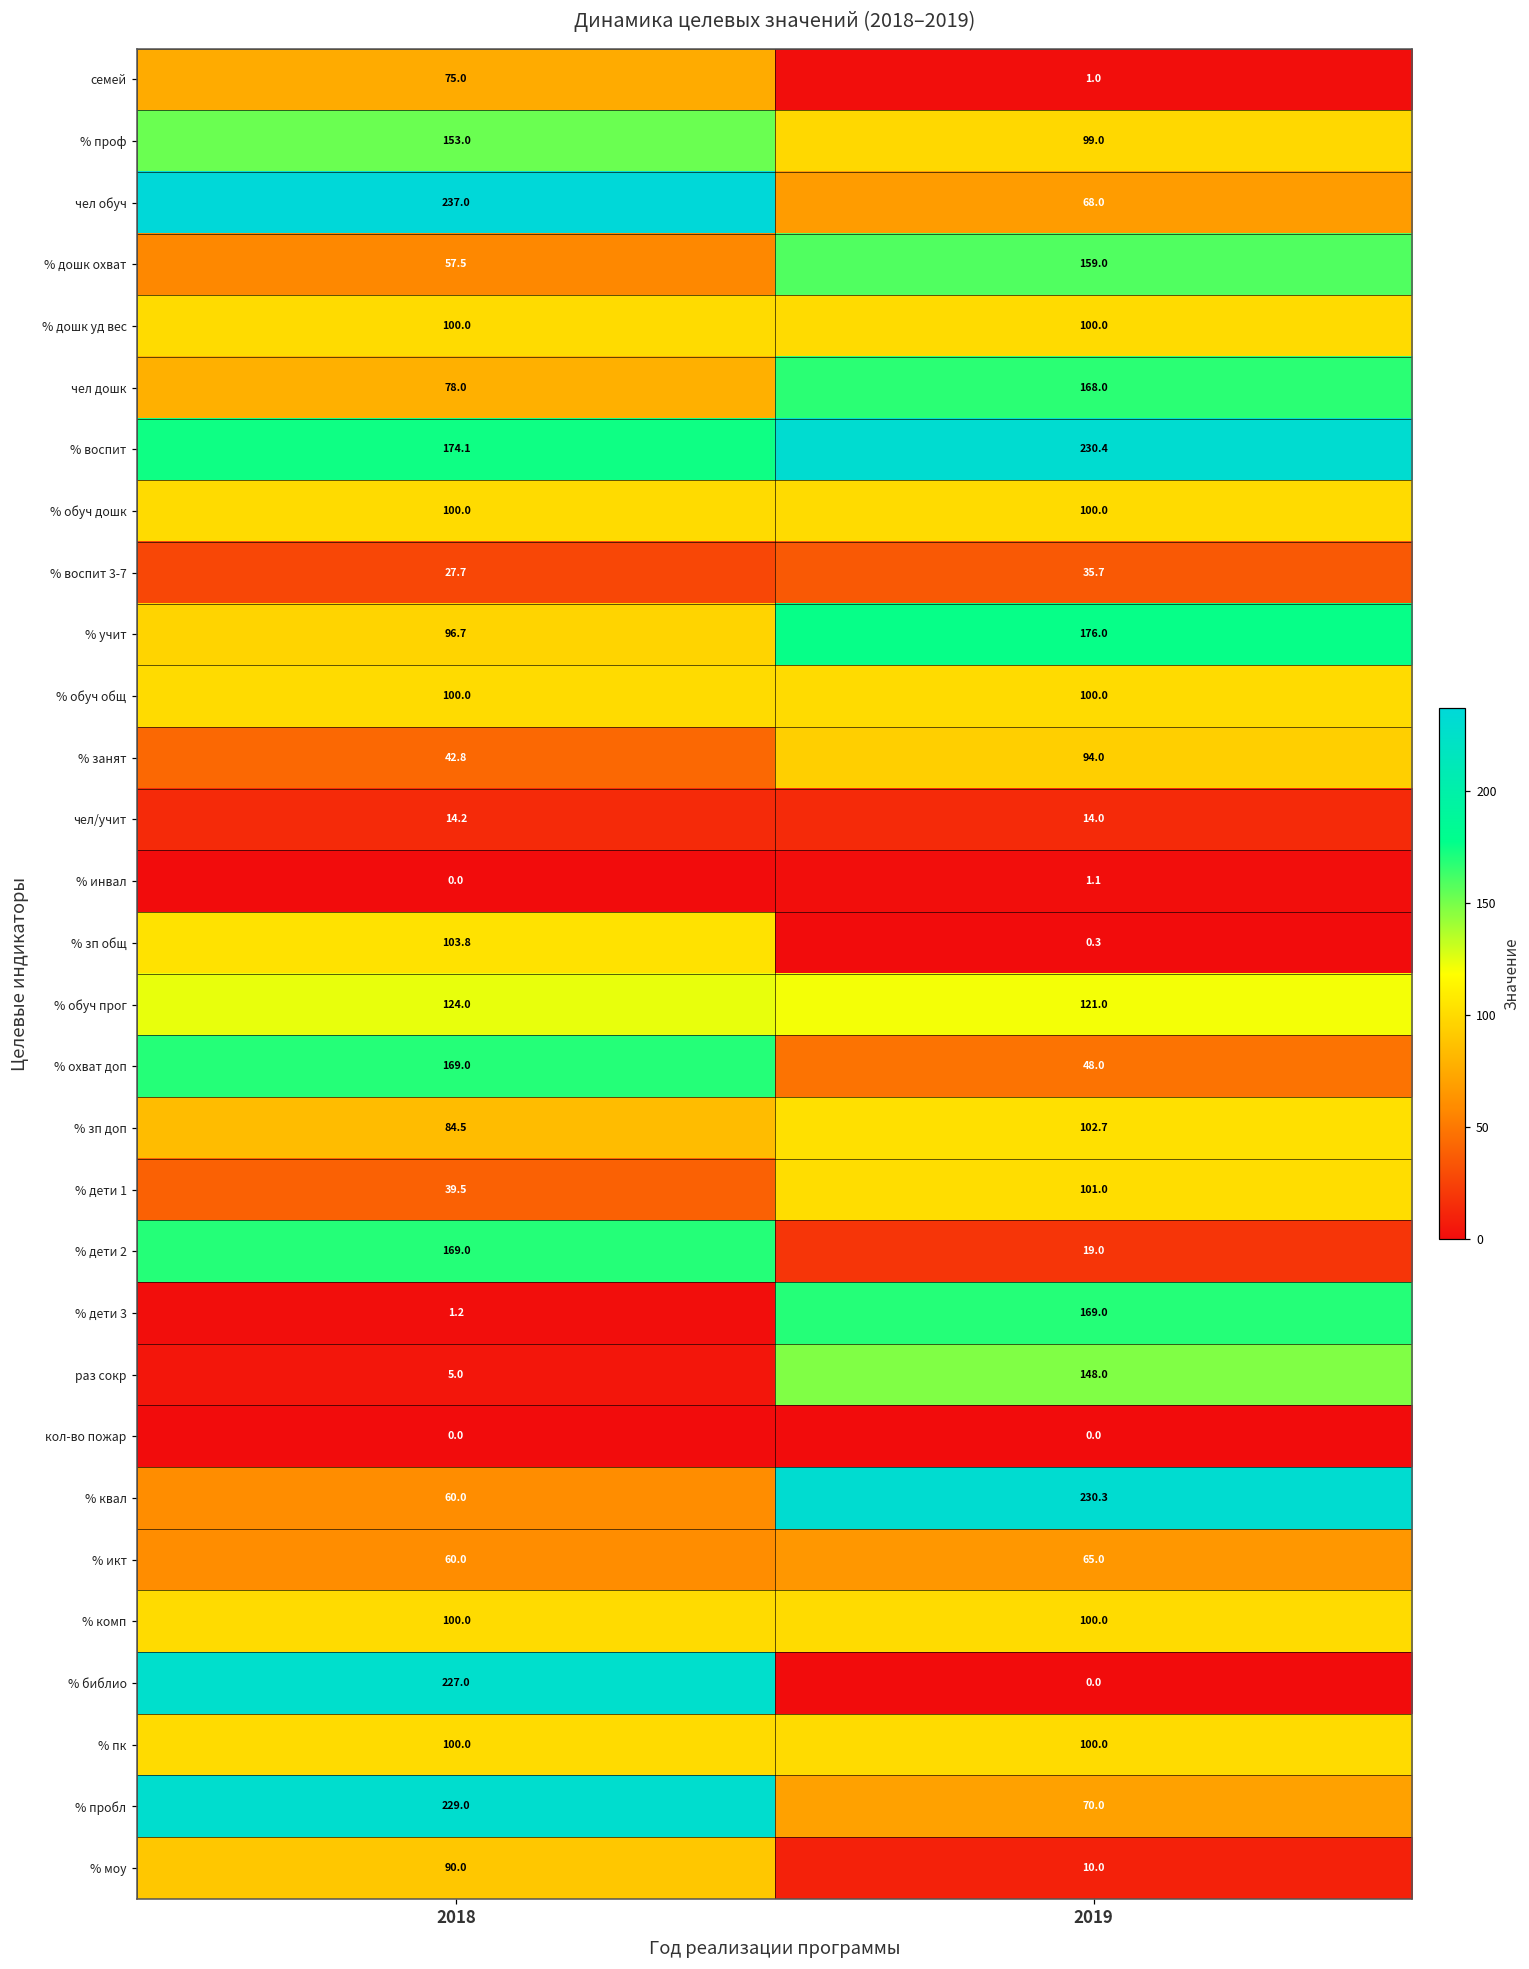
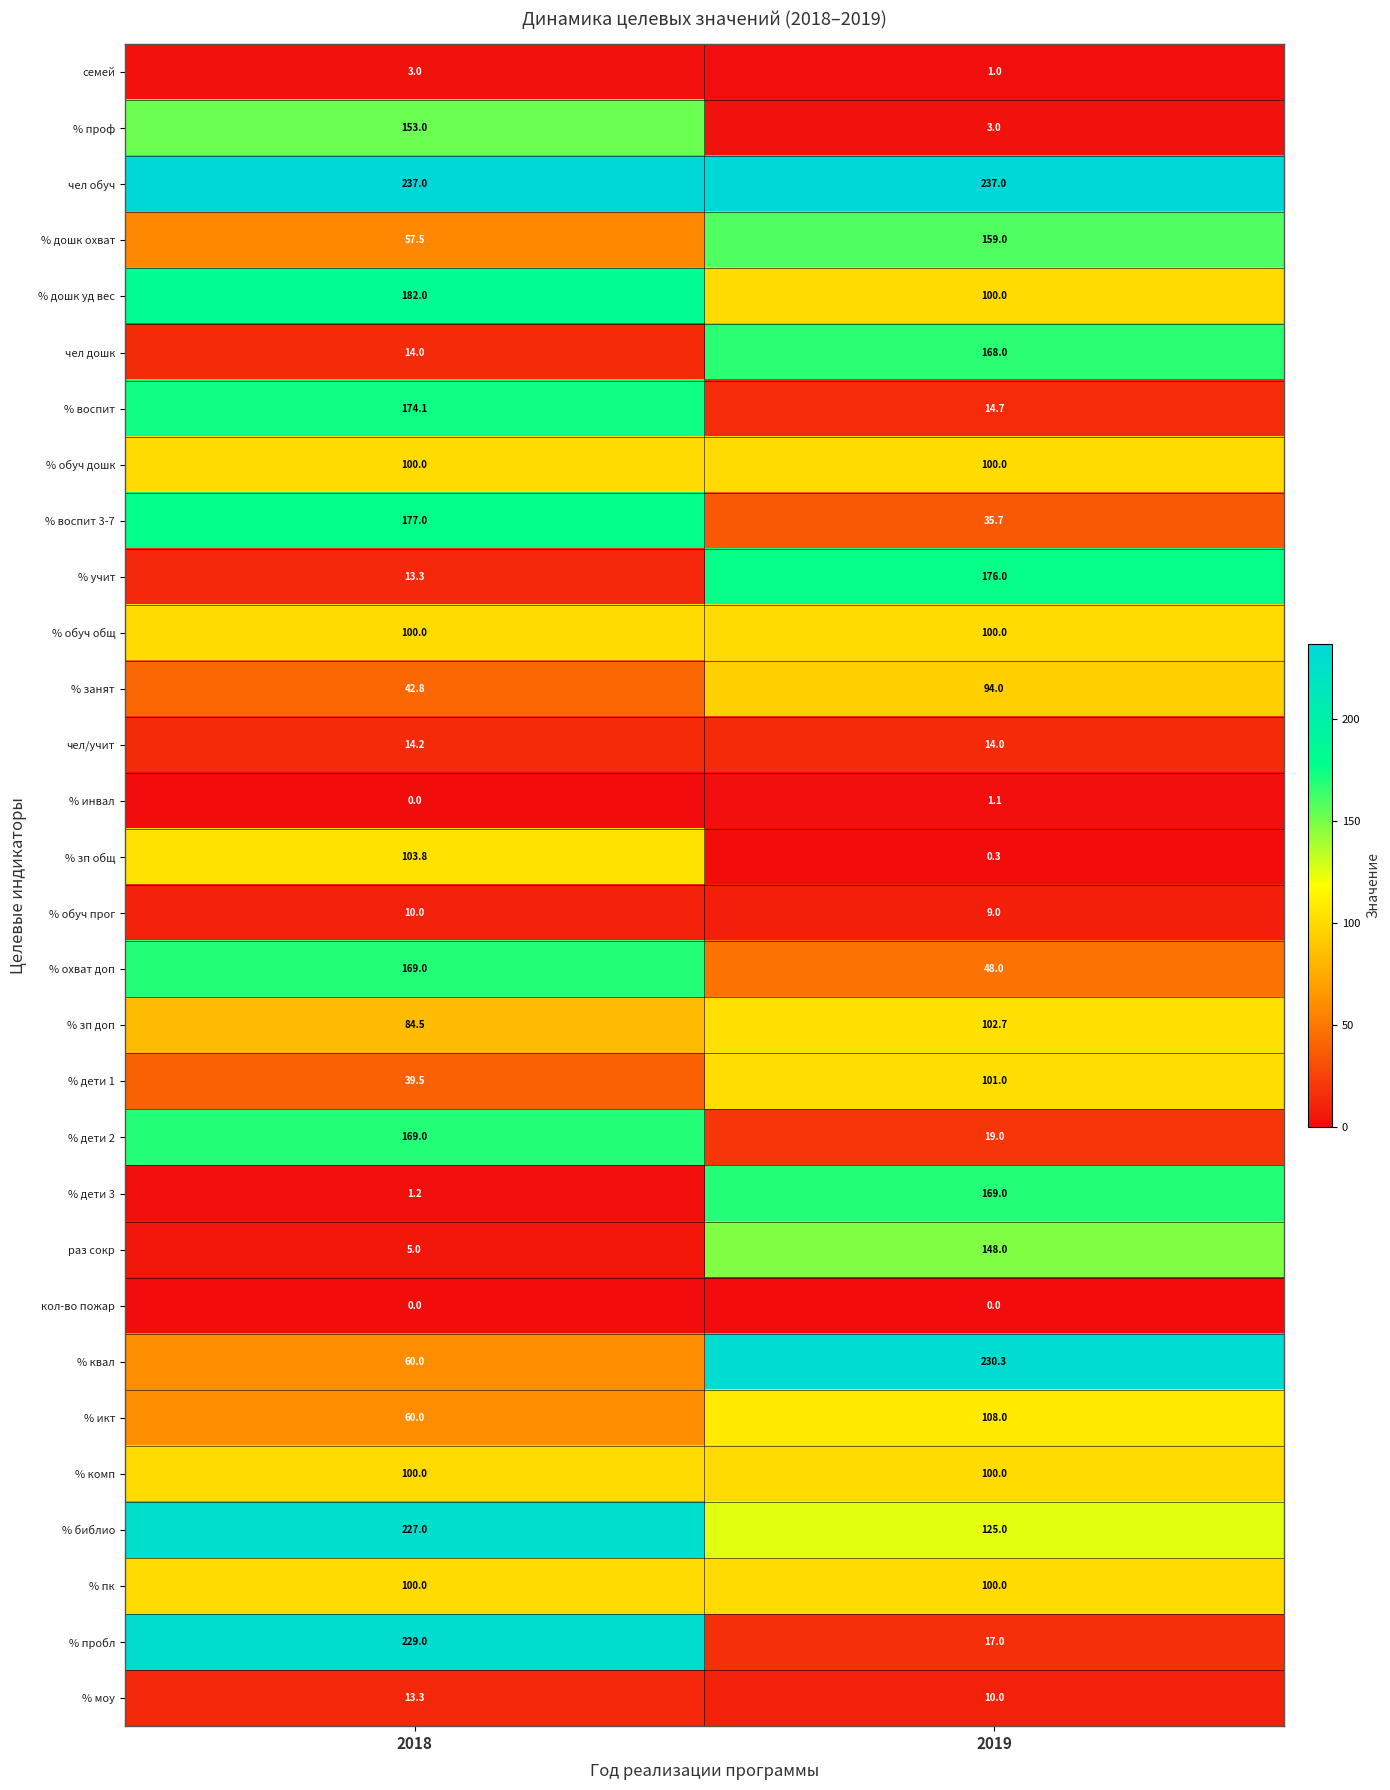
  {
    "семей": {
-     "2018": 75.0,
+     "2018": 3.0,
      "2019": 1.0
    },
    "% проф": {
      "2018": 153.0,
-     "2019": 99.0
+     "2019": 3.0
    },
    "чел обуч": {
      "2018": 237.0,
-     "2019": 68.0
+     "2019": 237.0
    },
    "% дошк охват": {
      "2018": 57.5,
      "2019": 159.0
    },
    "% дошк уд вес": {
-     "2018": 100.0,
+     "2018": 182.0,
      "2019": 100.0
    },
    "чел дошк": {
-     "2018": 78.0,
+     "2018": 14.0,
      "2019": 168.0
    },
    "% воспит": {
      "2018": 174.1,
-     "2019": 230.4
+     "2019": 14.7
    },
    "% обуч дошк": {
      "2018": 100.0,
      "2019": 100.0
    },
    "% воспит 3-7": {
-     "2018": 27.7,
+     "2018": 177.0,
      "2019": 35.7
    },
    "% учит": {
-     "2018": 96.7,
+     "2018": 13.3,
      "2019": 176.0
    },
    "% обуч общ": {
      "2018": 100.0,
      "2019": 100.0
    },
    "% занят": {
      "2018": 42.8,
      "2019": 94.0
    },
    "чел/учит": {
      "2018": 14.2,
      "2019": 14.0
    },
    "% инвал": {
      "2018": 0.0,
      "2019": 1.1
    },
    "% зп общ": {
      "2018": 103.8,
      "2019": 0.3
    },
    "% обуч прог": {
-     "2018": 124.0,
-     "2019": 121.0
+     "2018": 10.0,
+     "2019": 9.0
    },
    "% охват доп": {
      "2018": 169.0,
      "2019": 48.0
    },
    "% зп доп": {
      "2018": 84.5,
      "2019": 102.7
    },
    "% дети 1": {
      "2018": 39.5,
      "2019": 101.0
    },
    "% дети 2": {
      "2018": 169.0,
      "2019": 19.0
    },
    "% дети 3": {
      "2018": 1.2,
      "2019": 169.0
    },
    "раз сокр": {
      "2018": 5.0,
      "2019": 148.0
    },
    "кол-во пожар": {
      "2018": 0.0,
      "2019": 0.0
    },
    "% квал": {
      "2018": 60.0,
      "2019": 230.3
    },
    "% икт": {
      "2018": 60.0,
-     "2019": 65.0
+     "2019": 108.0
    },
    "% комп": {
      "2018": 100.0,
      "2019": 100.0
    },
    "% библио": {
      "2018": 227.0,
-     "2019": 0.0
+     "2019": 125.0
    },
    "% пк": {
      "2018": 100.0,
      "2019": 100.0
    },
    "% пробл": {
      "2018": 229.0,
-     "2019": 70.0
+     "2019": 17.0
    },
    "% моу": {
-     "2018": 90.0,
+     "2018": 13.3,
      "2019": 10.0
    }
  }
